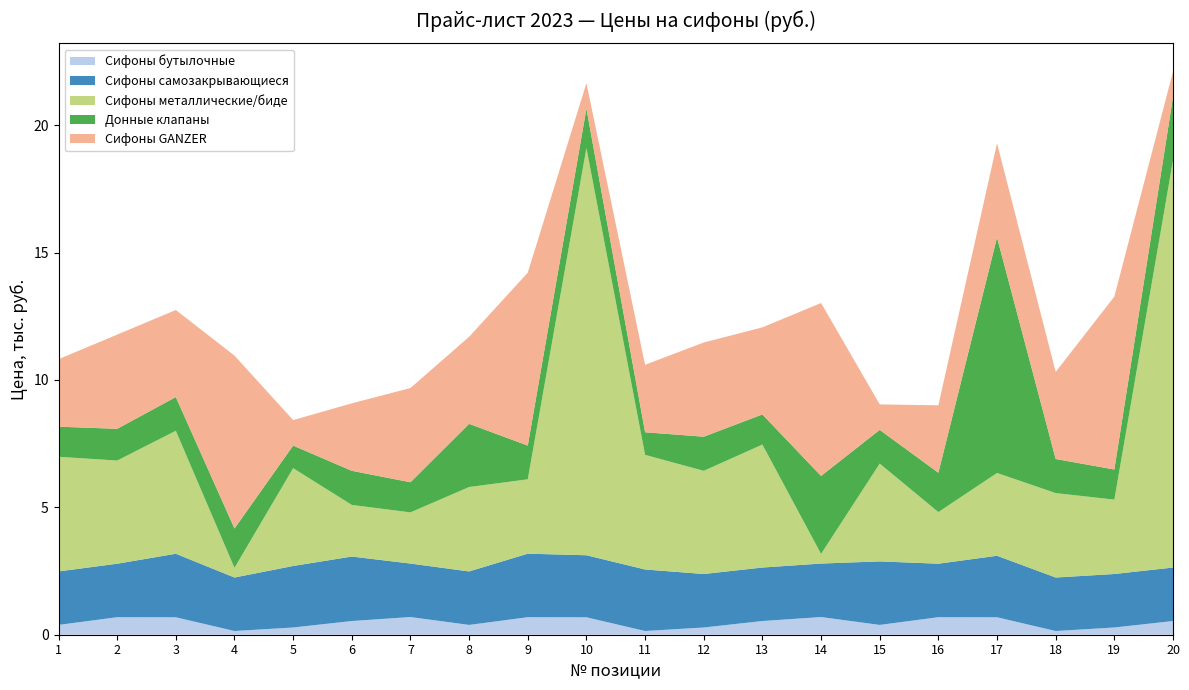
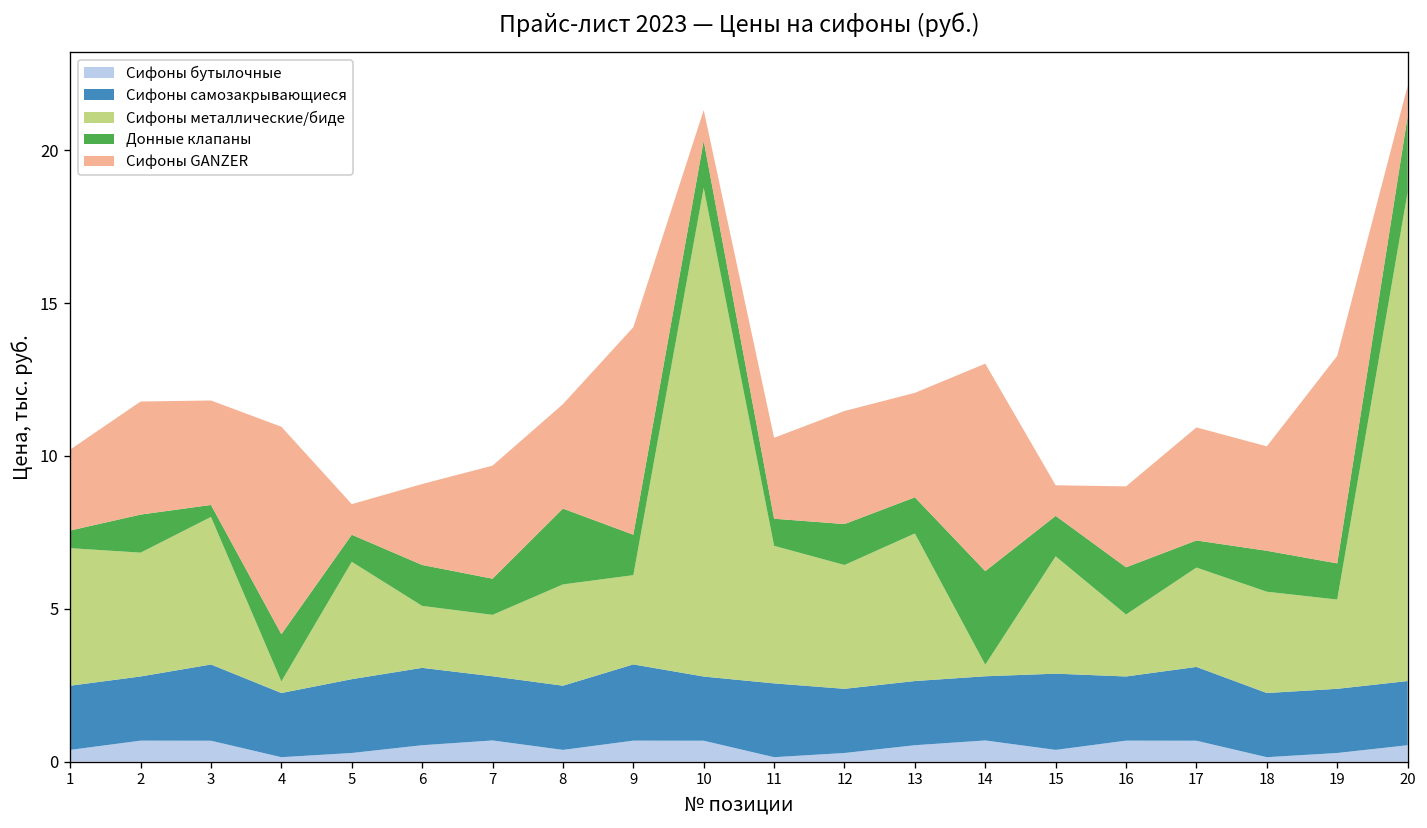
  {
    "Сифоны бутылочные": {
      "1": 0.4,
      "2": 0.7,
      "3": 0.7,
      "4": 0.1,
      "5": 0.3,
      "6": 0.5,
      "7": 0.7,
      "8": 0.4,
      "9": 0.7,
      "10": 0.7,
      "11": 0.1,
      "12": 0.3,
      "13": 0.5,
      "14": 0.7,
      "15": 0.4,
      "16": 0.7,
      "17": 0.7,
      "18": 0.1,
      "19": 0.3,
      "20": 0.5
    },
    "Сифоны самозакрывающиеся": {
      "1": 2.1,
      "2": 2.1,
      "3": 2.5,
      "4": 2.1,
      "5": 2.4,
      "6": 2.5,
      "7": 2.1,
      "8": 2.1,
      "9": 2.5,
-     "10": 2.4,
+     "10": 2.1,
      "11": 2.4,
      "12": 2.1,
      "13": 2.1,
      "14": 2.1,
      "15": 2.5,
      "16": 2.1,
      "17": 2.4,
      "18": 2.1,
      "19": 2.1,
      "20": 2.1
    },
    "Сифоны металлические/биде": {
      "1": 4.5,
      "2": 4.0,
      "3": 4.8,
      "4": 0.4,
      "5": 3.8,
      "6": 2.0,
      "7": 2.0,
      "8": 3.3,
      "9": 2.9,
      "10": 16.0,
      "11": 4.5,
      "12": 4.1,
      "13": 4.8,
      "14": 0.4,
      "15": 3.8,
      "16": 2.0,
      "17": 3.3,
      "18": 3.3,
      "19": 2.9,
      "20": 16.0
    },
    "Донные клапаны": {
-     "1": 1.2,
+     "1": 0.6,
      "2": 1.2,
-     "3": 1.3,
+     "3": 0.4,
      "4": 1.5,
      "5": 0.9,
      "6": 1.3,
      "7": 1.2,
      "8": 2.5,
      "9": 1.3,
      "10": 1.5,
      "11": 0.9,
      "12": 1.3,
      "13": 1.2,
      "14": 3.1,
      "15": 1.3,
      "16": 1.5,
-     "17": 9.2,
+     "17": 0.9,
      "18": 1.3,
      "19": 1.2,
      "20": 2.5
    },
    "Сифоны GANZER": {
      "1": 2.6,
      "2": 3.7,
      "3": 3.4,
      "4": 6.8,
      "5": 1.0,
      "6": 2.6,
      "7": 3.7,
      "8": 3.4,
      "9": 6.8,
      "10": 1.0,
      "11": 2.6,
      "12": 3.7,
      "13": 3.4,
      "14": 6.8,
      "15": 1.0,
      "16": 2.6,
      "17": 3.7,
      "18": 3.4,
      "19": 6.8,
      "20": 1.0
    }
  }
